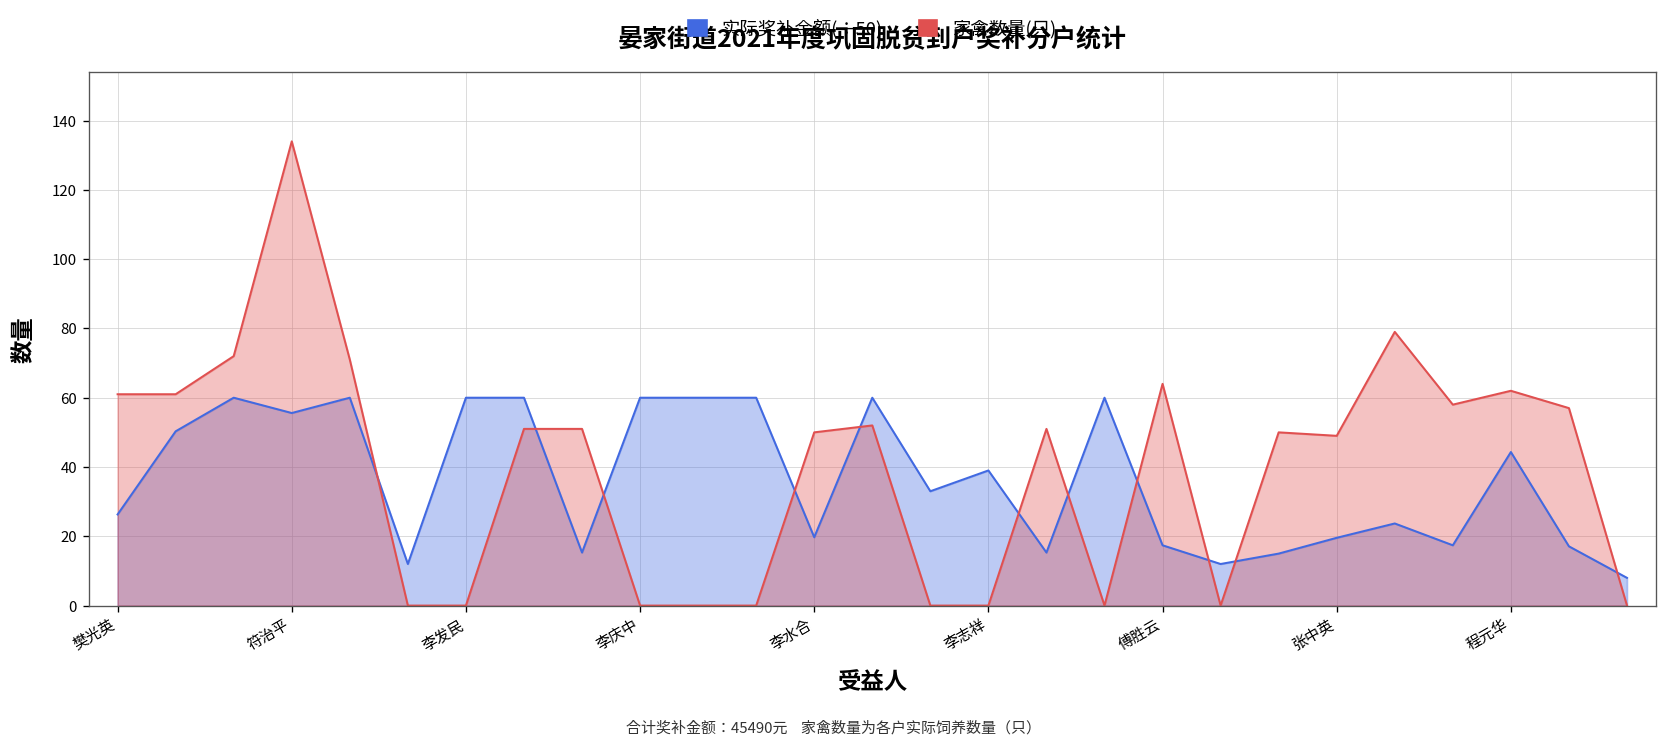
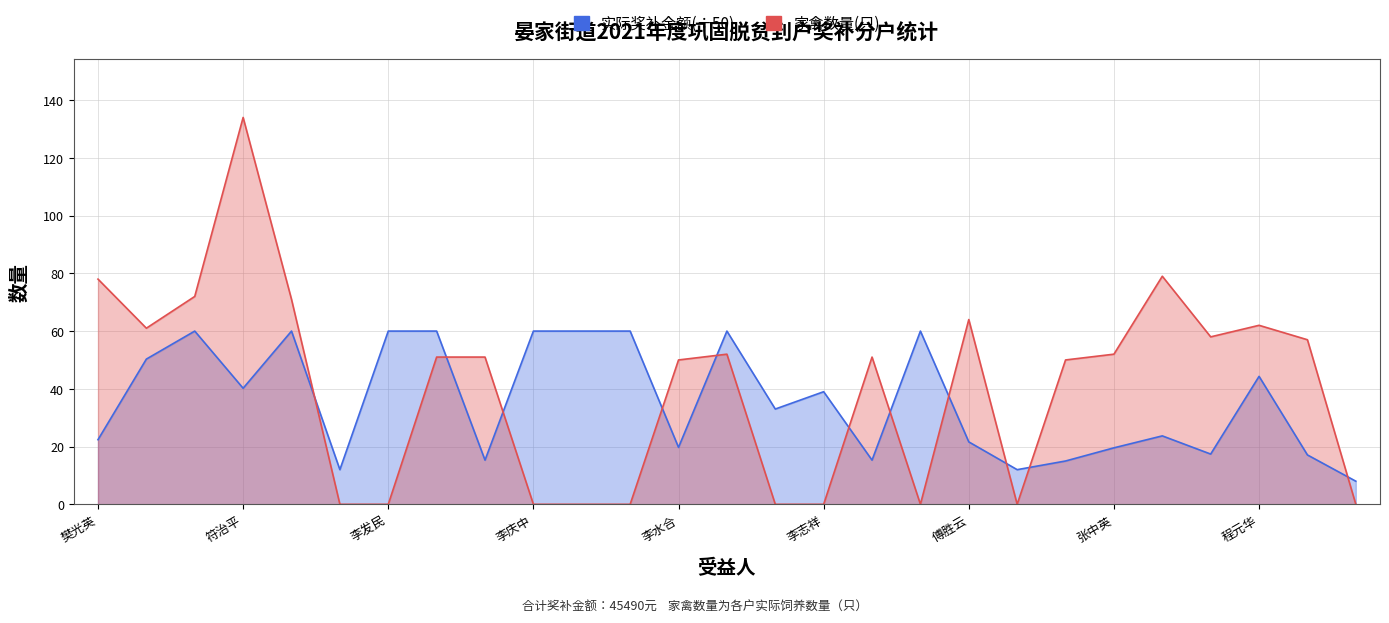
  {
    "实际奖补金额(÷50)": {
-     "樊光英": 26,
-     "符治平": 56,
+     "樊光英": 22,
+     "符治平": 40,
      "李发民": 60,
      "李庆中": 60,
      "李水合": 20,
      "李志祥": 39,
-     "傅胜云": 17,
+     "傅胜云": 22,
      "张中英": 20,
      "程元华": 44
    },
    "家禽数量(只)": {
-     "樊光英": 61,
+     "樊光英": 78,
      "符治平": 134,
      "李发民": 0,
      "李庆中": 0,
      "李水合": 50,
      "李志祥": 0,
      "傅胜云": 64,
-     "张中英": 49,
+     "张中英": 52,
      "程元华": 62
    }
  }
